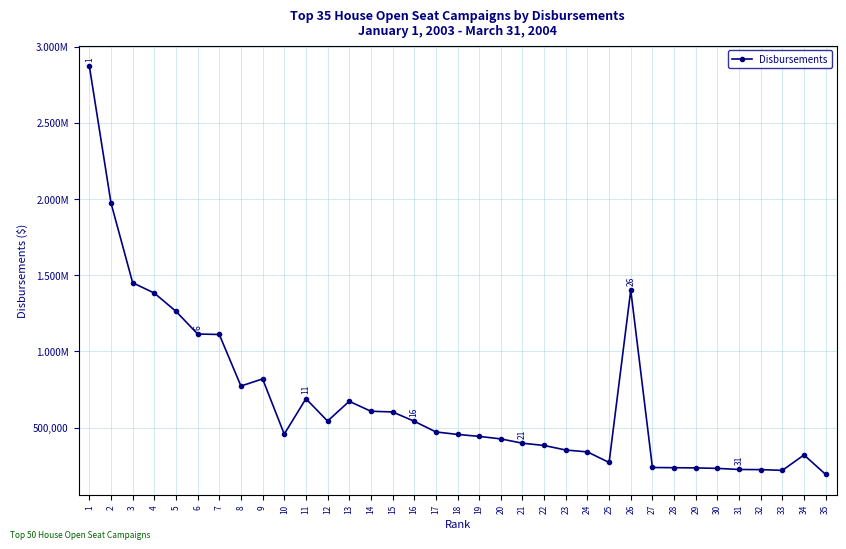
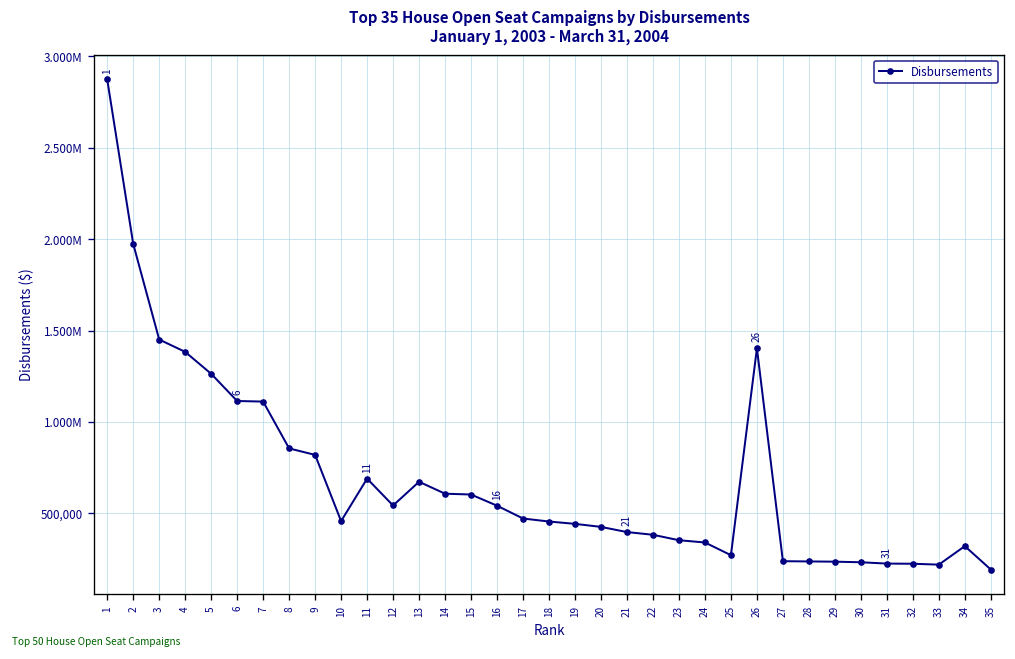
  {
    "2": "1,970,000",
    "3": "1,450,000",
    "4": "1,380,000",
    "5": "1,260,000",
    "7": "1,110,000",
-   "8": "770,000",
+   "8": "860,000",
    "9": "820,000",
    "10": "460,000",
    "12": "540,000",
    "13": "670,000",
    "14": "610,000",
    "15": "600,000",
    "17": "470,000",
    "18": "460,000",
    "19": "440,000",
    "20": "430,000",
    "22": "380,000",
    "23": "350,000",
    "24": "340,000",
    "25": "270,000",
    "27": "240,000",
    "28": "240,000",
    "29": "240,000",
    "30": "230,000",
    "32": "220,000",
    "33": "220,000",
    "34": "320,000",
    "35": "190,000"
  }
